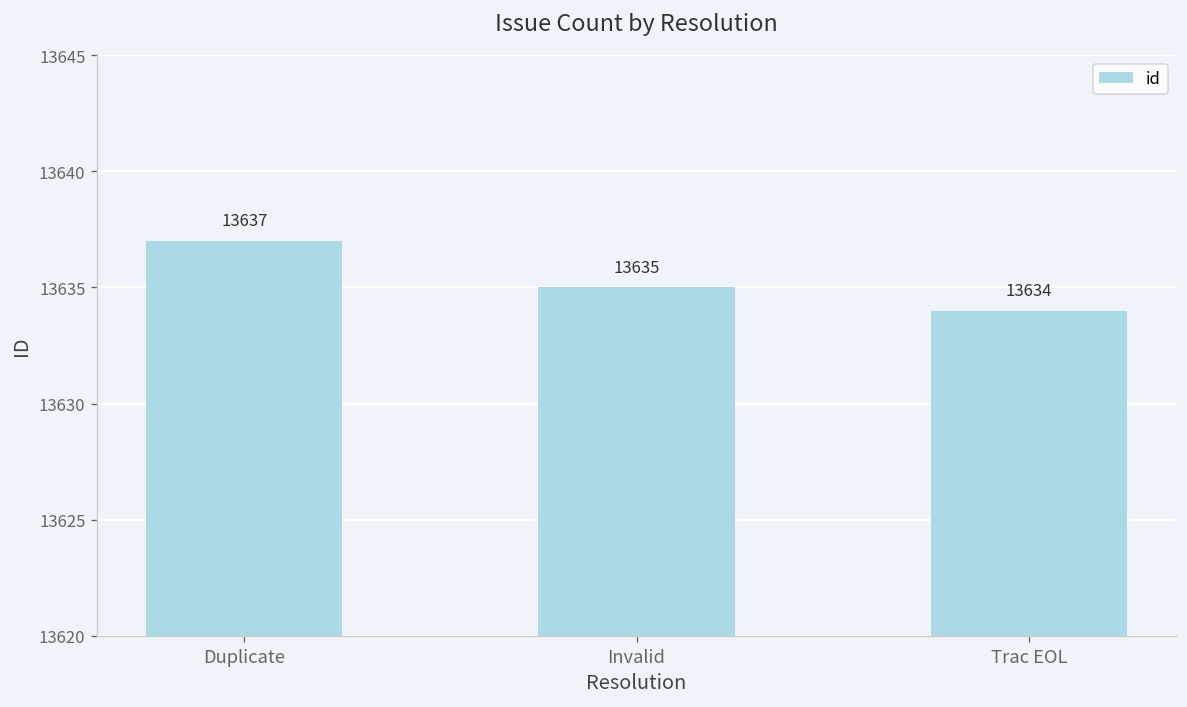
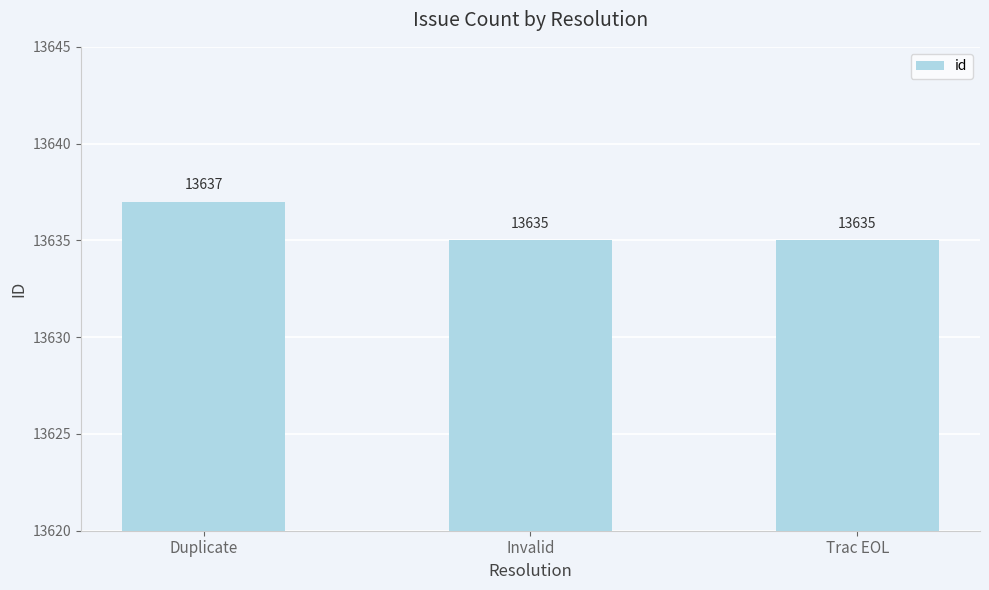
  {
    "Duplicate": 13637,
    "Invalid": 13635,
-   "Trac EOL": 13634
+   "Trac EOL": 13635
  }
